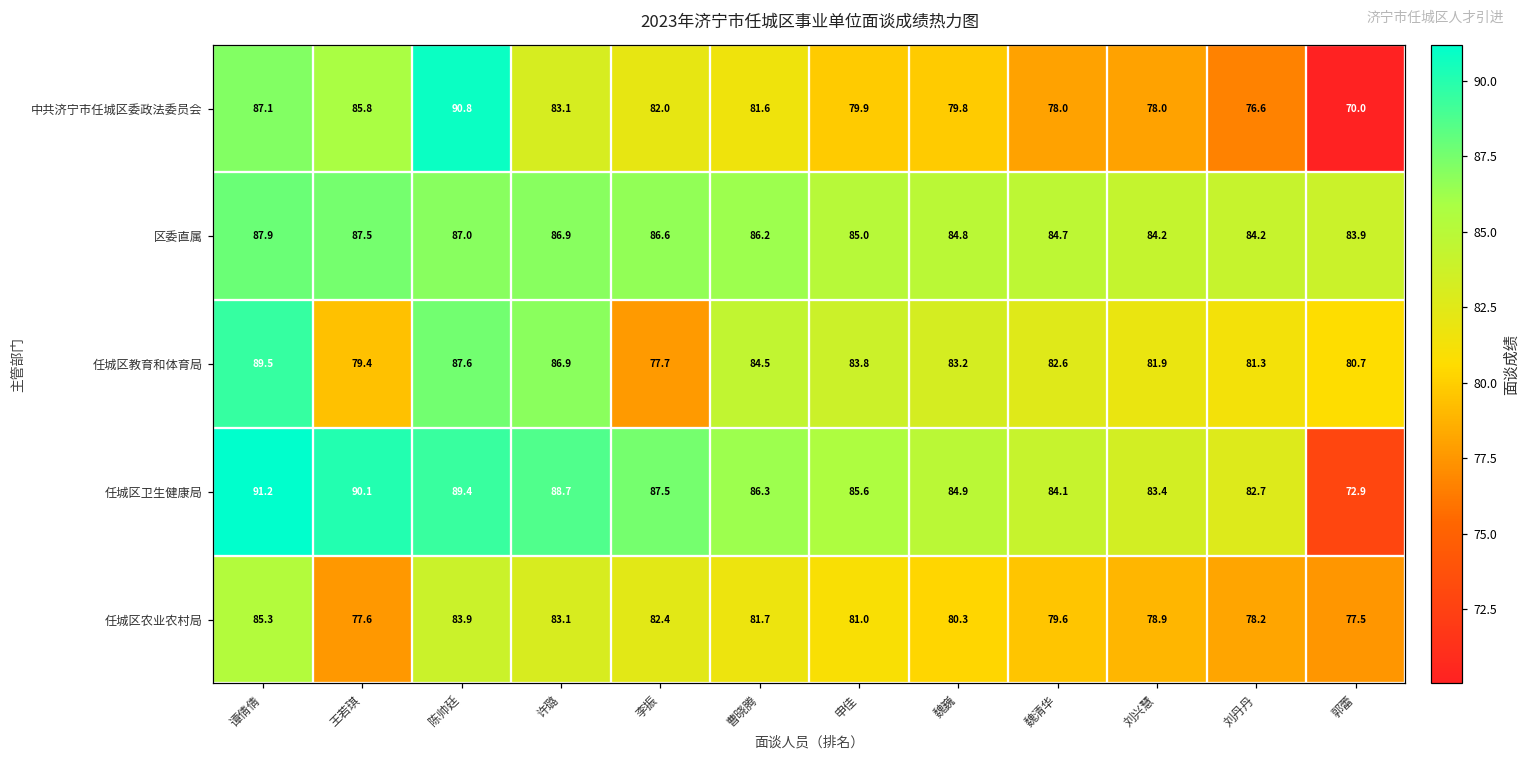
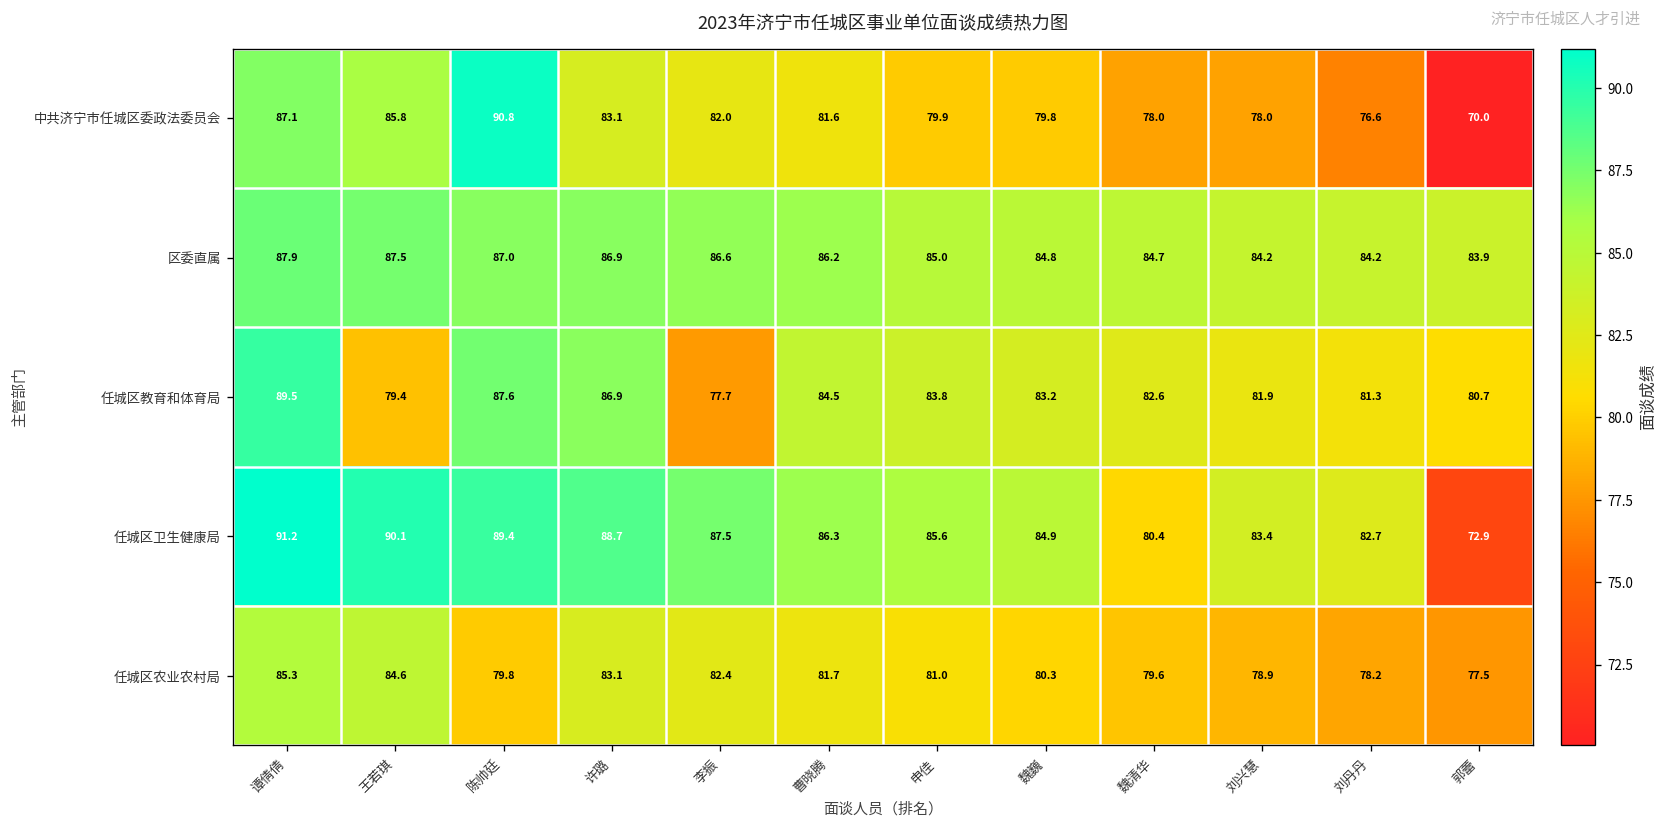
  {
    "中共济宁市任城区委政法委员会": {
      "谭倩倩": 87.1,
      "王若琪": 85.8,
      "陈帅廷": 90.8,
      "许璐": 83.1,
      "李振": 82.0,
      "曹晓腾": 81.6,
      "申佳": 79.9,
      "魏巍": 79.8,
      "魏清华": 78.0,
      "刘兴慧": 78.0,
      "刘丹丹": 76.6,
      "郭蕾": 70.0
    },
    "区委直属": {
      "谭倩倩": 87.9,
      "王若琪": 87.5,
      "陈帅廷": 87.0,
      "许璐": 86.9,
      "李振": 86.6,
      "曹晓腾": 86.2,
      "申佳": 85.0,
      "魏巍": 84.8,
      "魏清华": 84.7,
      "刘兴慧": 84.2,
      "刘丹丹": 84.2,
      "郭蕾": 83.9
    },
    "任城区教育和体育局": {
      "谭倩倩": 89.5,
      "王若琪": 79.4,
      "陈帅廷": 87.6,
      "许璐": 86.9,
      "李振": 77.7,
      "曹晓腾": 84.5,
      "申佳": 83.8,
      "魏巍": 83.2,
      "魏清华": 82.6,
      "刘兴慧": 81.9,
      "刘丹丹": 81.3,
      "郭蕾": 80.7
    },
    "任城区卫生健康局": {
      "谭倩倩": 91.2,
      "王若琪": 90.1,
      "陈帅廷": 89.4,
      "许璐": 88.7,
      "李振": 87.5,
      "曹晓腾": 86.3,
      "申佳": 85.6,
      "魏巍": 84.9,
-     "魏清华": 84.1,
+     "魏清华": 80.4,
      "刘兴慧": 83.4,
      "刘丹丹": 82.7,
      "郭蕾": 72.9
    },
    "任城区农业农村局": {
      "谭倩倩": 85.3,
-     "王若琪": 77.6,
-     "陈帅廷": 83.9,
+     "王若琪": 84.6,
+     "陈帅廷": 79.8,
      "许璐": 83.1,
      "李振": 82.4,
      "曹晓腾": 81.7,
      "申佳": 81.0,
      "魏巍": 80.3,
      "魏清华": 79.6,
      "刘兴慧": 78.9,
      "刘丹丹": 78.2,
      "郭蕾": 77.5
    }
  }
